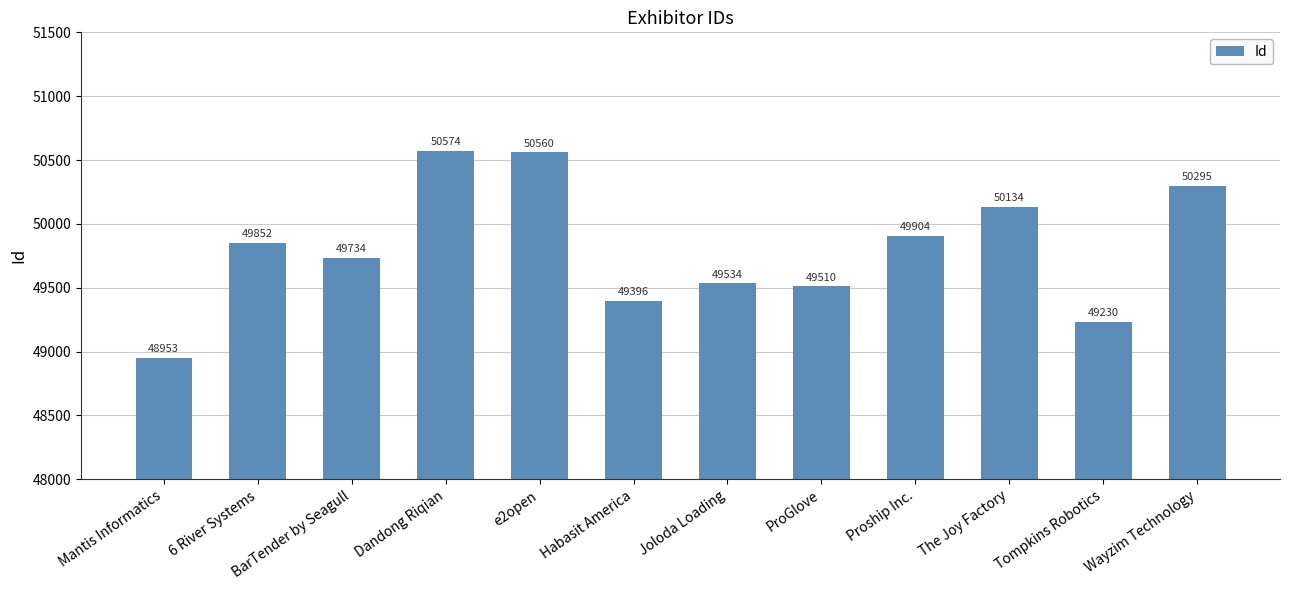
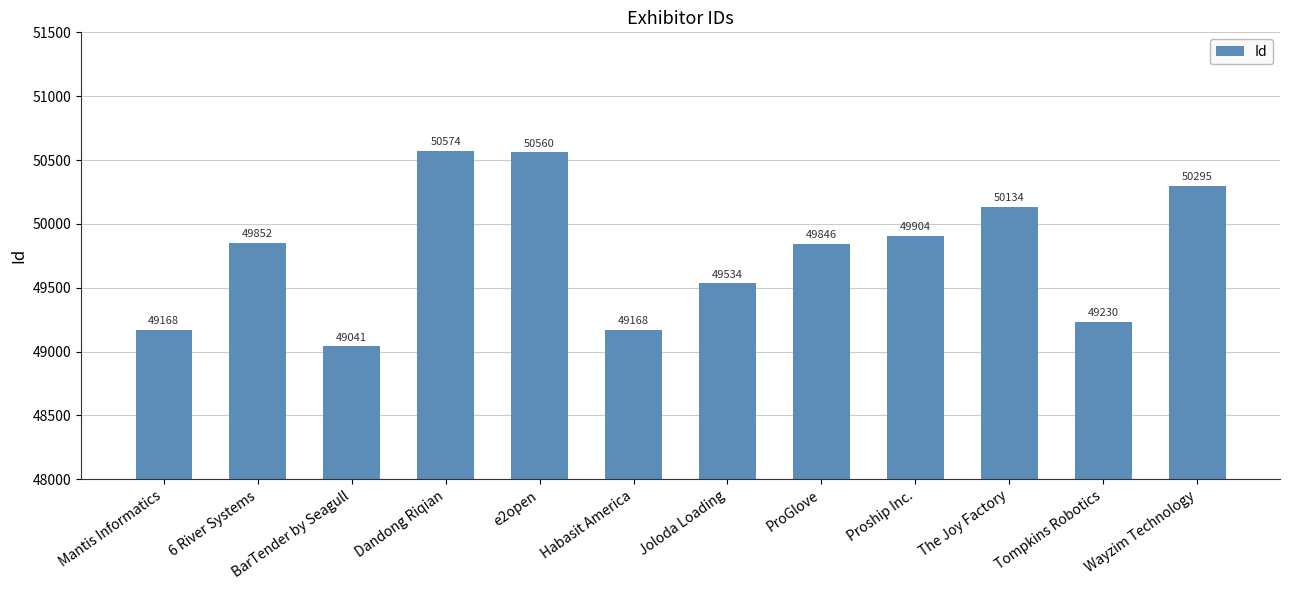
  {
-   "Mantis Informatics": 48953,
+   "Mantis Informatics": 49168,
    "6 River Systems": 49852,
-   "BarTender by Seagull": 49734,
+   "BarTender by Seagull": 49041,
    "Dandong Riqian": 50574,
    "e2open": 50560,
-   "Habasit America": 49396,
+   "Habasit America": 49168,
    "Joloda Loading": 49534,
-   "ProGlove": 49510,
+   "ProGlove": 49846,
    "Proship Inc.": 49904,
    "The Joy Factory": 50134,
    "Tompkins Robotics": 49230,
    "Wayzim Technology": 50295
  }
